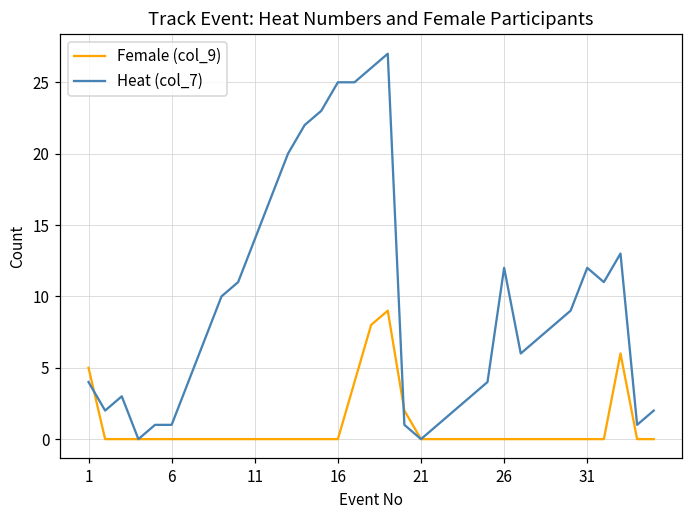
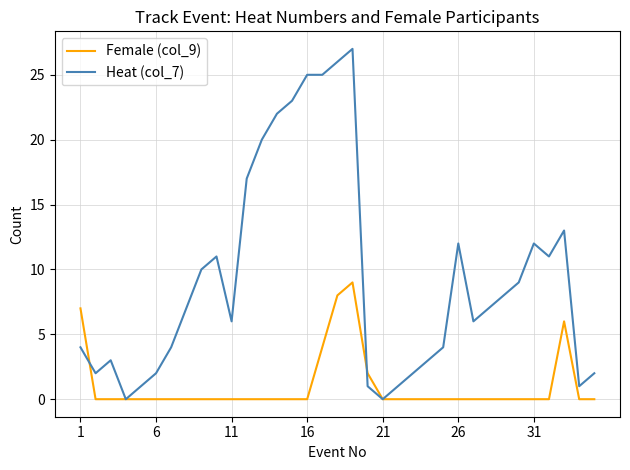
  {
    "Female (col_9)": {
-     "1": 5,
+     "1": 7,
      "6": 0,
      "11": 0,
      "16": 0,
      "26": 0,
      "31": 0
    },
    "Heat (col_7)": {
      "1": 4,
-     "6": 1,
-     "11": 14,
+     "6": 2,
+     "11": 6,
      "16": 25,
      "26": 12,
      "31": 12
    }
  }
